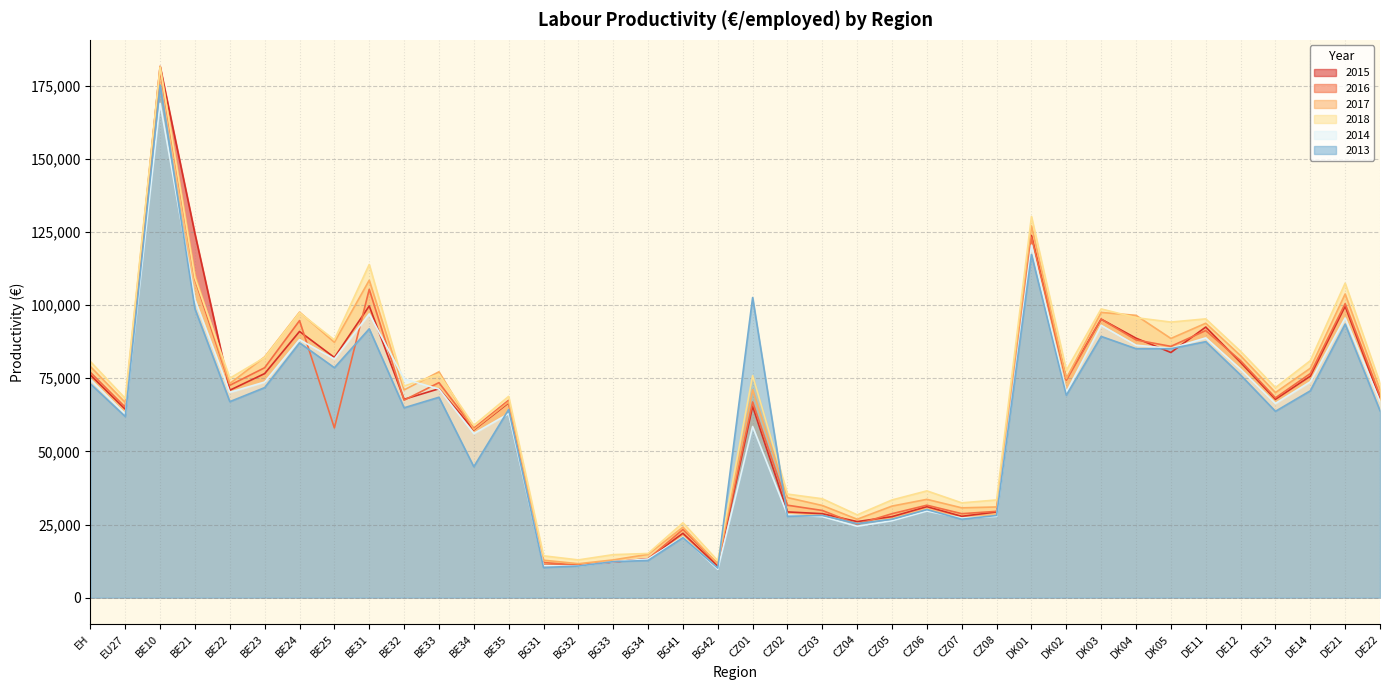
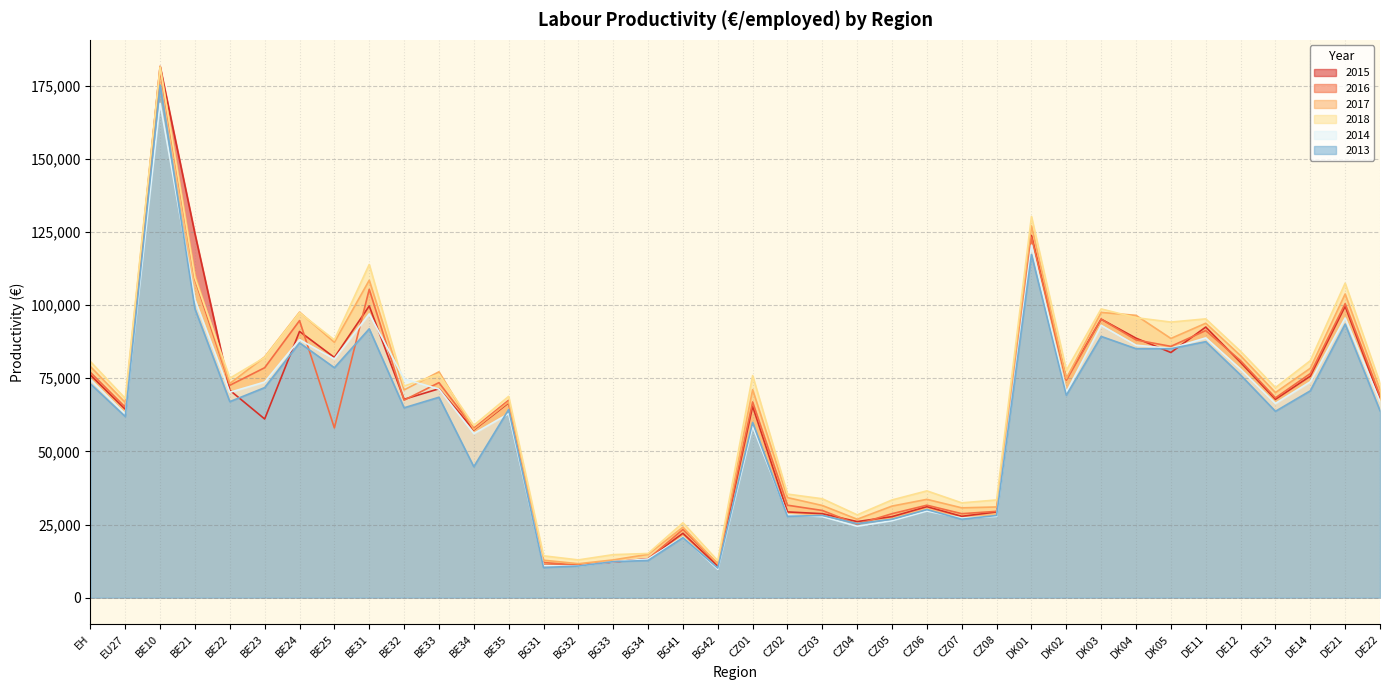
  {
    "2015": {
      "EH": "76,000",
      "BE21": "124,000",
-     "BE23": "77,000",
+     "BE23": "61,000",
      "BE24": "91,000",
      "BE31": "100,000",
      "BG41": "22,000",
      "CZ01": "65,000",
      "CZ02": "29,000",
      "CZ05": "28,000",
      "DK05": "84,000",
      "DE11": "93,000",
      "DE14": "76,000",
      "DE21": "100,000"
    },
    "2016": {
      "EH": "77,000",
      "BE10": "180,000",
      "BE23": "79,000",
      "BE24": "95,000",
      "BE25": "58,000",
      "BE31": "105,000",
      "BE33": "74,000",
      "CZ01": "67,000",
      "CZ02": "32,000",
      "CZ03": "30,000",
      "CZ05": "29,000",
      "CZ07": "29,000",
      "DE11": "91,000",
      "DE14": "77,000",
      "DE21": "101,000",
      "DE22": "69,000"
    },
    "2014": {
      "EH": "75,000",
      "EU27": "63,000",
      "BE10": "169,000",
      "BE21": "102,000",
      "BE23": "74,000",
      "BE24": "88,000",
      "BE31": "97,000",
      "BE32": "75,000",
      "BE34": "56,000",
      "BE35": "63,000",
      "CZ01": "59,000",
      "DK01": "121,000",
      "DK02": "70,000",
      "DK03": "93,000",
      "DK04": "86,000",
      "DE11": "89,000",
      "DE12": "78,000",
      "DE13": "66,000",
      "DE14": "74,000",
      "DE21": "96,000"
    },
    "2013": {
      "EH": "73,000",
      "EU27": "62,000",
      "BE10": "175,000",
      "BE21": "99,000",
      "BE22": "67,000",
      "BE23": "72,000",
      "BE24": "87,000",
      "BE25": "79,000",
      "BE31": "92,000",
      "BE32": "65,000",
      "BE33": "69,000",
      "BE34": "45,000",
      "BE35": "64,000",
-     "CZ01": "103,000",
+     "CZ01": "60,000",
      "DK01": "117,000",
      "DK02": "69,000",
      "DK03": "89,000",
      "DK04": "85,000",
      "DE11": "88,000",
      "DE12": "76,000",
      "DE13": "64,000",
      "DE14": "71,000",
      "DE21": "94,000",
      "DE22": "64,000"
    }
  }
